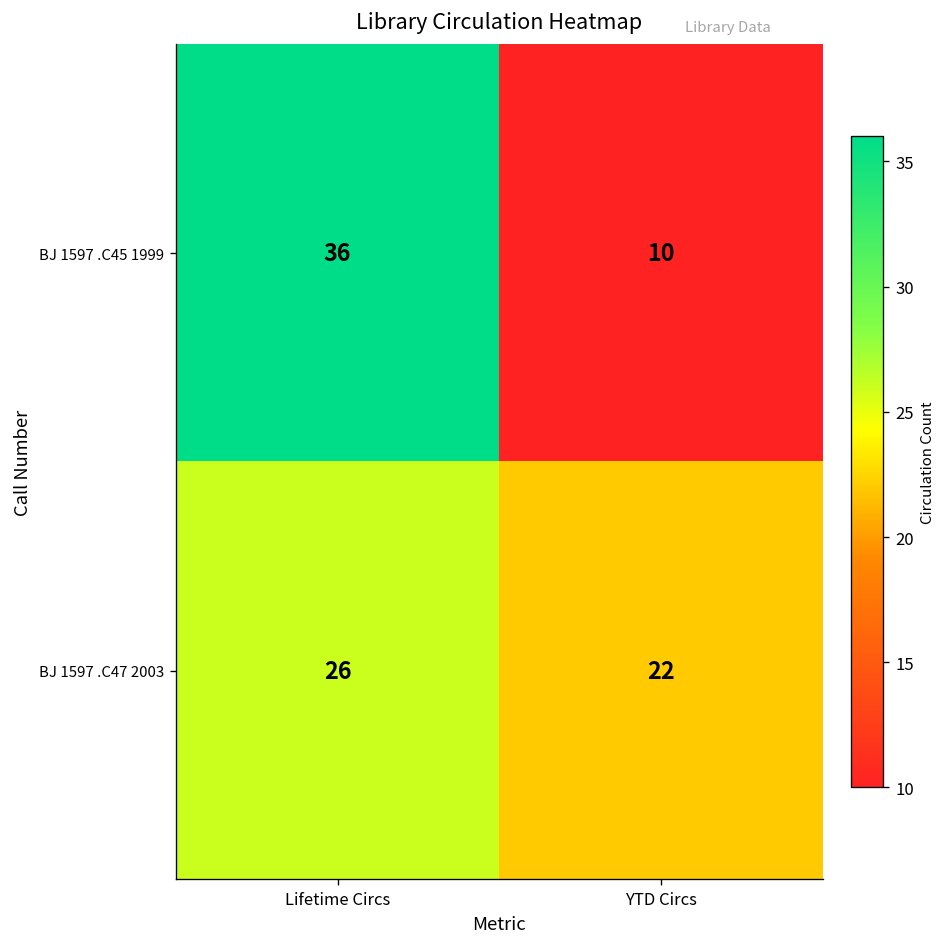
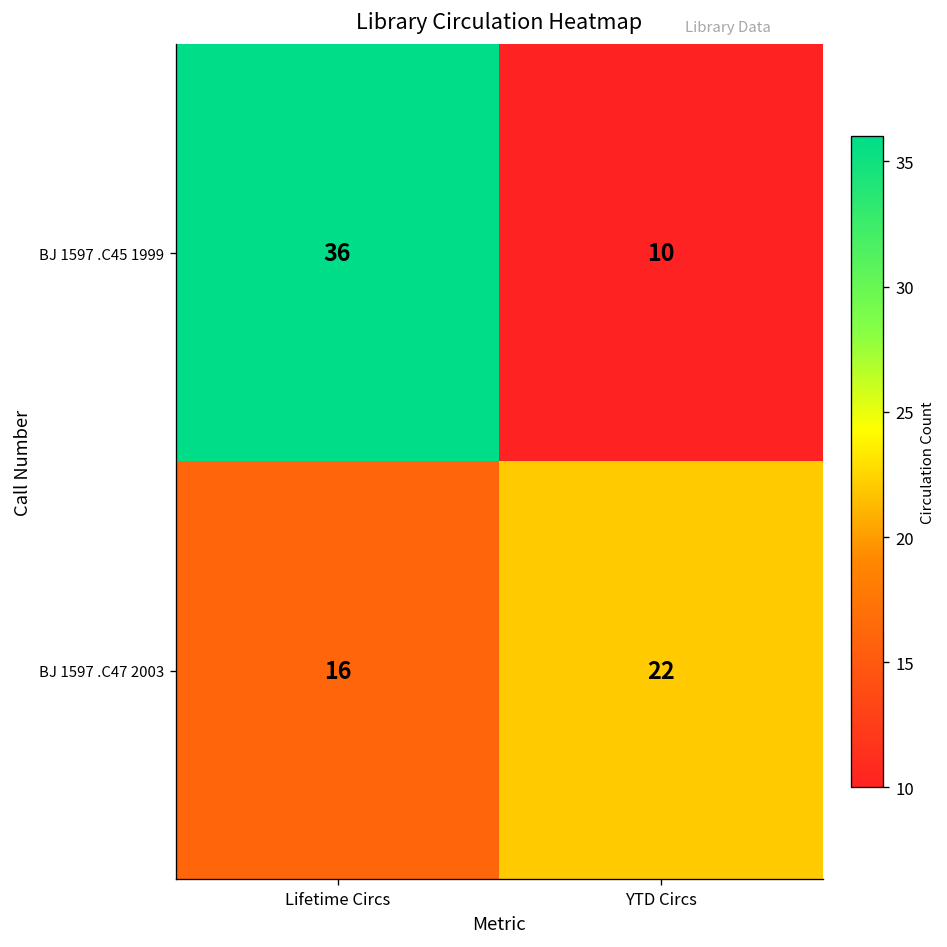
  {
    "BJ 1597 .C45 1999": {
      "Lifetime Circs": 36,
      "YTD Circs": 10
    },
    "BJ 1597 .C47 2003": {
-     "Lifetime Circs": 26,
+     "Lifetime Circs": 16,
      "YTD Circs": 22
    }
  }
